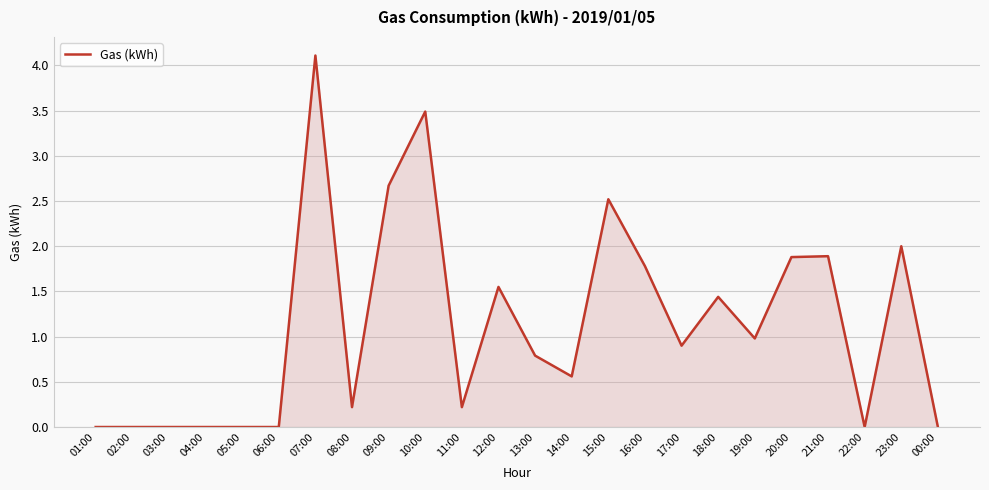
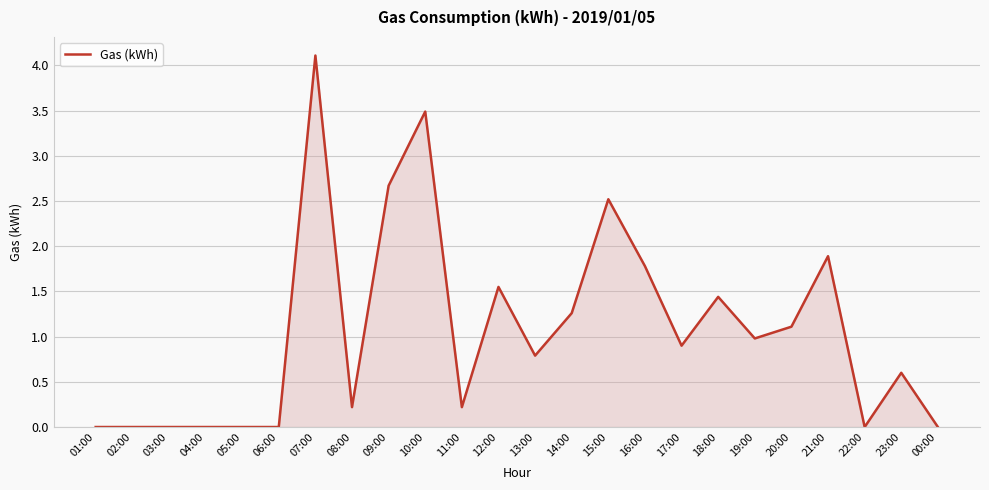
  {
    "01:00": 0.0,
    "02:00": 0.0,
    "03:00": 0.0,
    "04:00": 0.0,
    "05:00": 0.0,
    "06:00": 0.0,
    "07:00": 4.1,
    "08:00": 0.2,
    "09:00": 2.7,
    "10:00": 3.5,
    "11:00": 0.2,
    "12:00": 1.6,
    "13:00": 0.8,
-   "14:00": 0.6,
+   "14:00": 1.3,
    "15:00": 2.5,
    "16:00": 1.8,
    "17:00": 0.9,
    "18:00": 1.4,
    "19:00": 1.0,
-   "20:00": 1.9,
+   "20:00": 1.1,
    "21:00": 1.9,
    "22:00": 0.0,
-   "23:00": 2.0,
+   "23:00": 0.6,
    "00:00": 0.0
  }
